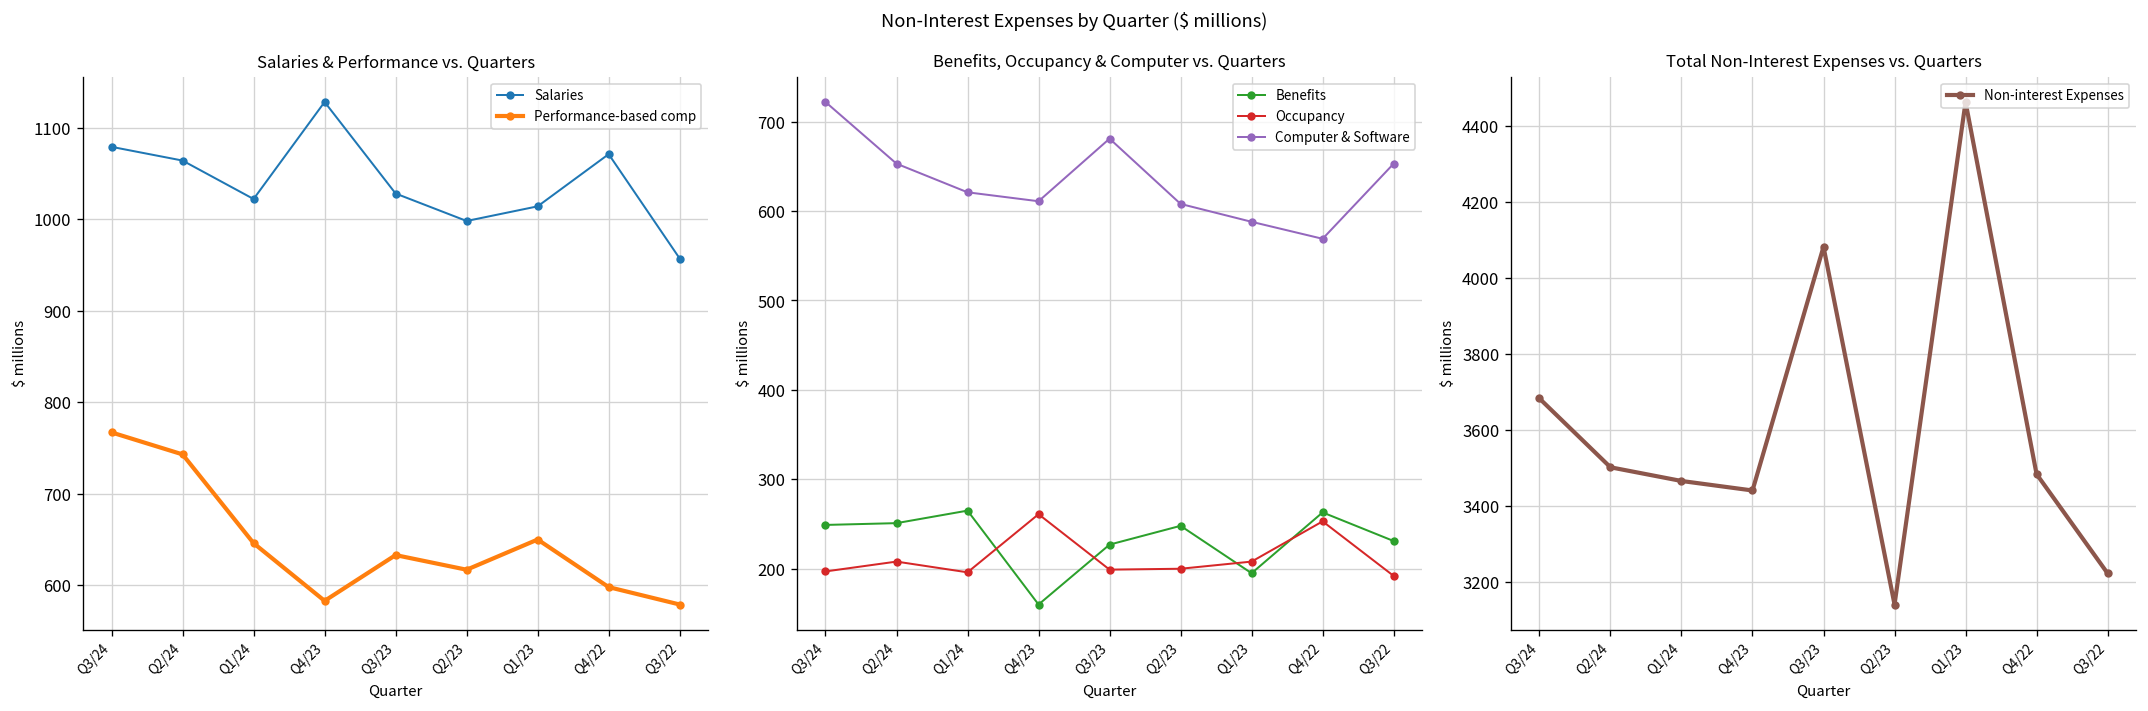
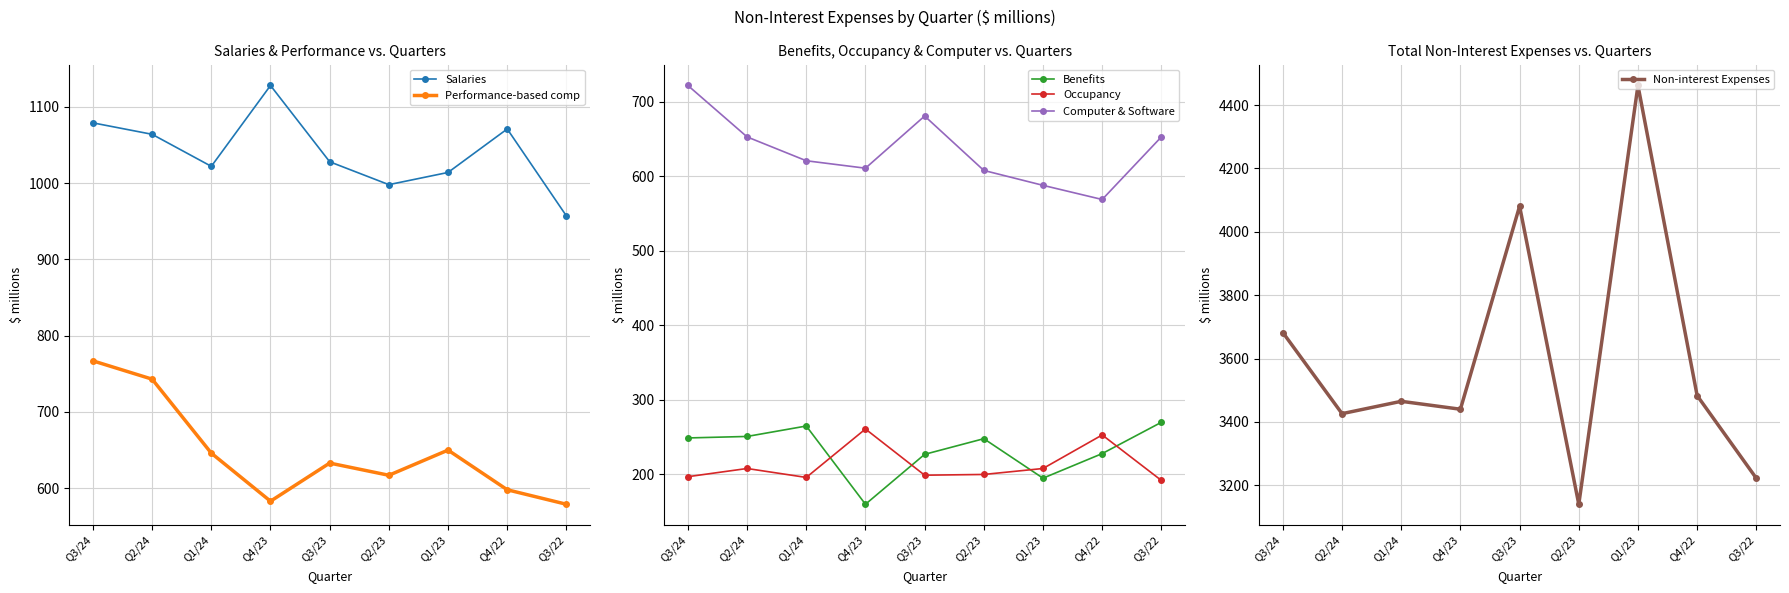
  {
    "Salaries & Performance vs. Quarters": {
      "Salaries": {
        "Q3/24": 1080,
        "Q2/24": 1060,
        "Q1/24": 1020,
        "Q4/23": 1130,
        "Q3/23": 1030,
        "Q2/23": 1000,
        "Q1/23": 1010,
        "Q4/22": 1070,
        "Q3/22": 960
      },
      "Performance-based comp": {
        "Q3/24": 770,
        "Q2/24": 740,
        "Q1/24": 650,
        "Q4/23": 580,
        "Q3/23": 630,
        "Q2/23": 620,
        "Q1/23": 650,
        "Q4/22": 600,
        "Q3/22": 580
      }
    },
    "Benefits, Occupancy & Computer vs. Quarters": {
      "Benefits": {
        "Q3/24": 250,
        "Q2/24": 250,
        "Q1/24": 270,
        "Q4/23": 160,
        "Q3/23": 230,
        "Q2/23": 250,
        "Q1/23": 200,
-       "Q4/22": 260,
-       "Q3/22": 230
+       "Q4/22": 230,
+       "Q3/22": 270
      },
      "Occupancy": {
        "Q3/24": 200,
        "Q2/24": 210,
        "Q1/24": 200,
        "Q4/23": 260,
        "Q3/23": 200,
        "Q2/23": 200,
        "Q1/23": 210,
        "Q4/22": 250,
        "Q3/22": 190
      },
      "Computer & Software": {
        "Q3/24": 720,
        "Q2/24": 650,
        "Q1/24": 620,
        "Q4/23": 610,
        "Q3/23": 680,
        "Q2/23": 610,
        "Q1/23": 590,
        "Q4/22": 570,
        "Q3/22": 650
      }
    },
    "Total Non-Interest Expenses vs. Quarters": {
      "Q3/24": 3680,
-     "Q2/24": 3500,
+     "Q2/24": 3430,
      "Q1/24": 3470,
      "Q4/23": 3440,
      "Q3/23": 4080,
      "Q2/23": 3140,
      "Q4/22": 3480,
      "Q3/22": 3220
    }
  }
